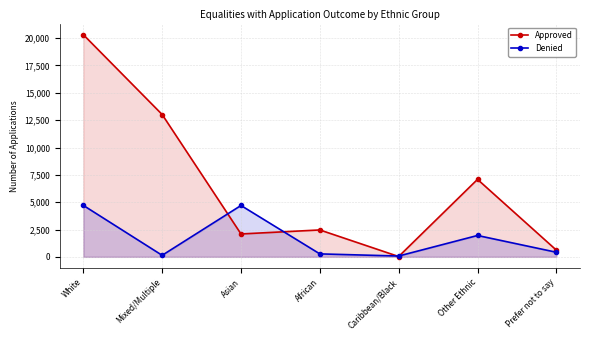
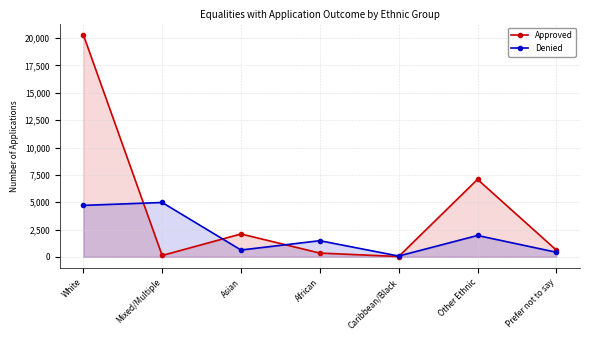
  {
    "Approved": {
      "White": "20,300",
-     "Mixed/Multiple": "13,000",
+     "Mixed/Multiple": "100",
      "Asian": "2,100",
-     "African": "2,500",
+     "African": "300",
      "Other Ethnic": "7,100"
    },
    "Denied": {
      "White": "4,700",
-     "Mixed/Multiple": "100",
-     "Asian": "4,700",
-     "African": "300",
+     "Mixed/Multiple": "5,000",
+     "Asian": "600",
+     "African": "1,500",
      "Other Ethnic": "2,000"
    }
  }
